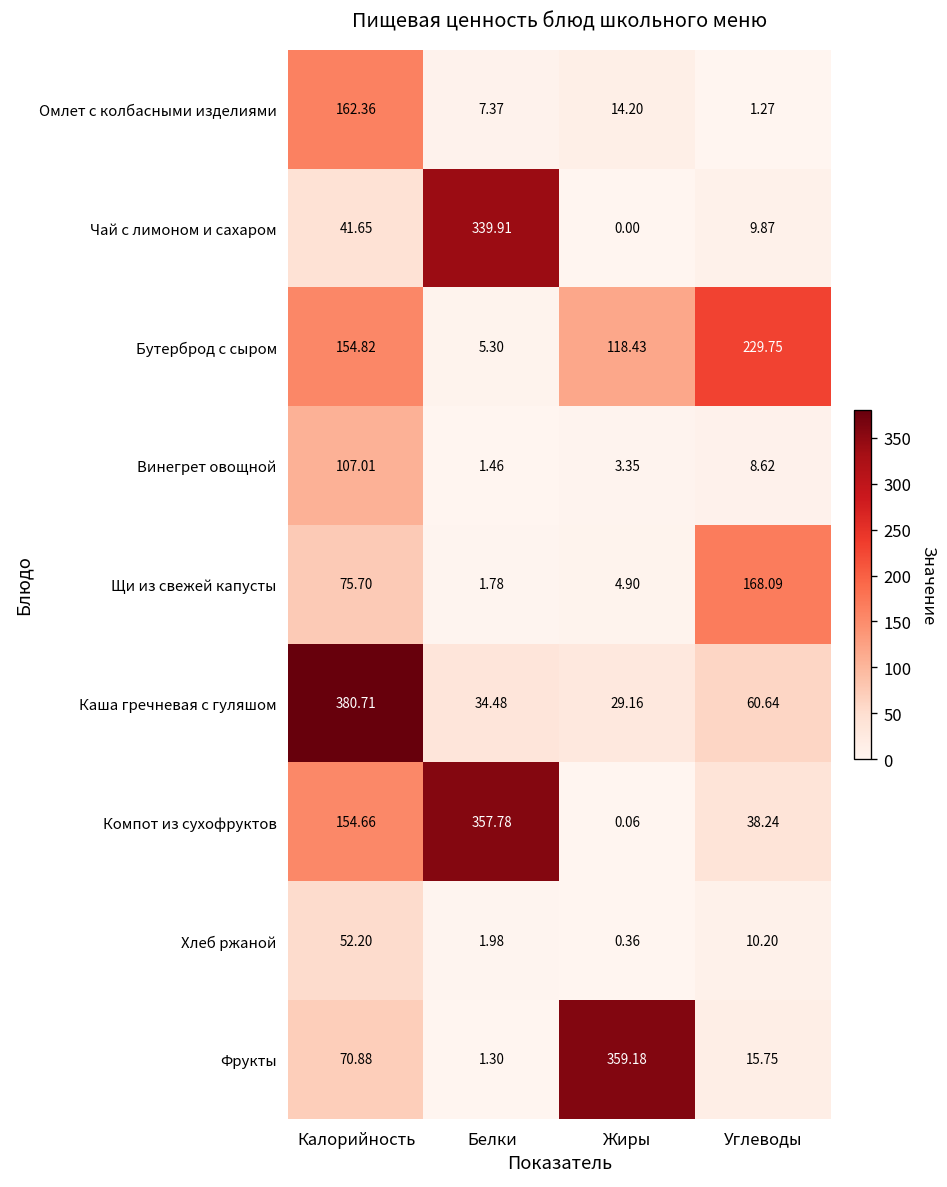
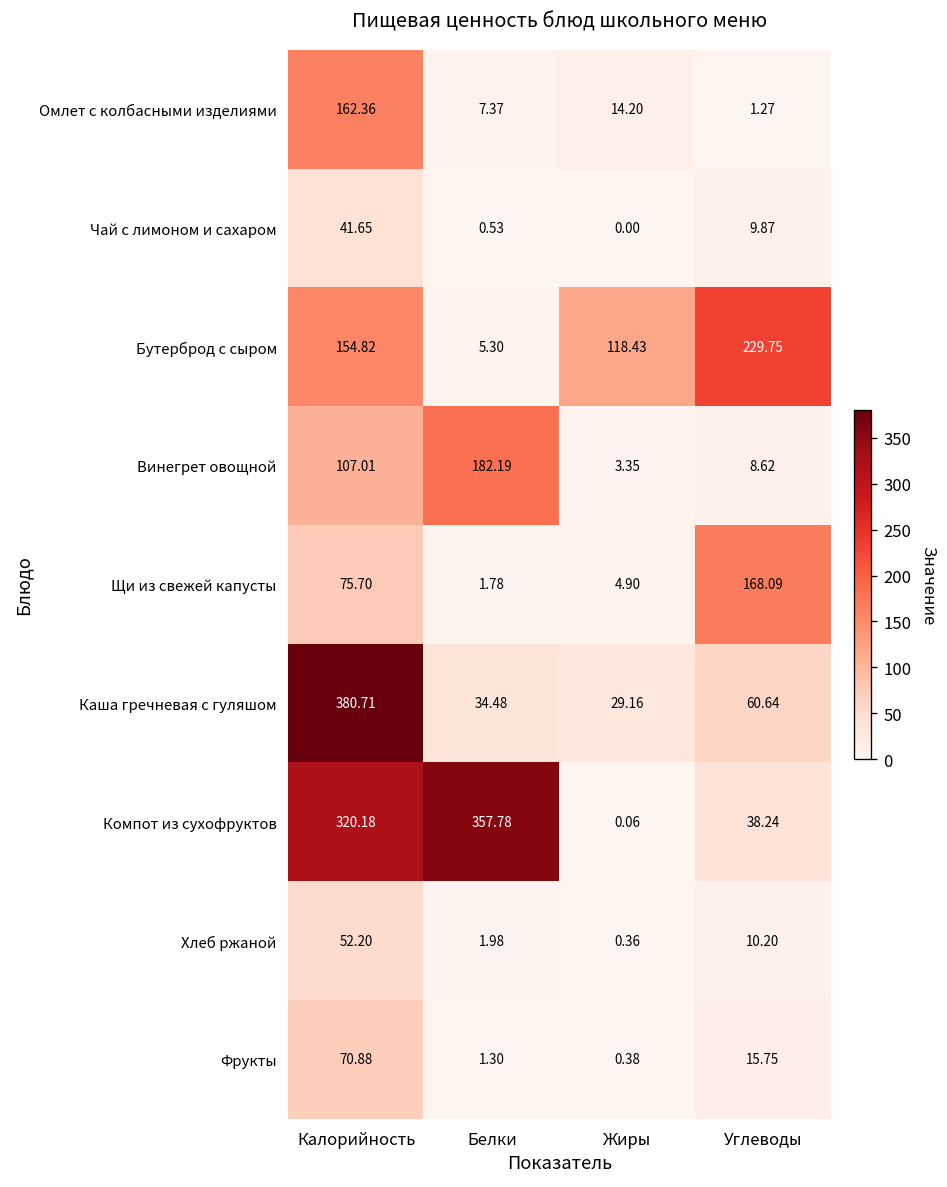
  {
    "Омлет с колбасными изделиями": {
      "Калорийность": 162.36,
      "Белки": 7.37,
      "Жиры": 14.20,
      "Углеводы": 1.27
    },
    "Чай с лимоном и сахаром": {
      "Калорийность": 41.65,
-     "Белки": 339.91,
+     "Белки": 0.53,
      "Жиры": 0.00,
      "Углеводы": 9.87
    },
    "Бутерброд с сыром": {
      "Калорийность": 154.82,
      "Белки": 5.30,
      "Жиры": 118.43,
      "Углеводы": 229.75
    },
    "Винегрет овощной": {
      "Калорийность": 107.01,
-     "Белки": 1.46,
+     "Белки": 182.19,
      "Жиры": 3.35,
      "Углеводы": 8.62
    },
    "Щи из свежей капусты": {
      "Калорийность": 75.70,
      "Белки": 1.78,
      "Жиры": 4.90,
      "Углеводы": 168.09
    },
    "Каша гречневая с гуляшом": {
      "Калорийность": 380.71,
      "Белки": 34.48,
      "Жиры": 29.16,
      "Углеводы": 60.64
    },
    "Компот из сухофруктов": {
-     "Калорийность": 154.66,
+     "Калорийность": 320.18,
      "Белки": 357.78,
      "Жиры": 0.06,
      "Углеводы": 38.24
    },
    "Хлеб ржаной": {
      "Калорийность": 52.20,
      "Белки": 1.98,
      "Жиры": 0.36,
      "Углеводы": 10.20
    },
    "Фрукты": {
      "Калорийность": 70.88,
      "Белки": 1.30,
-     "Жиры": 359.18,
+     "Жиры": 0.38,
      "Углеводы": 15.75
    }
  }
